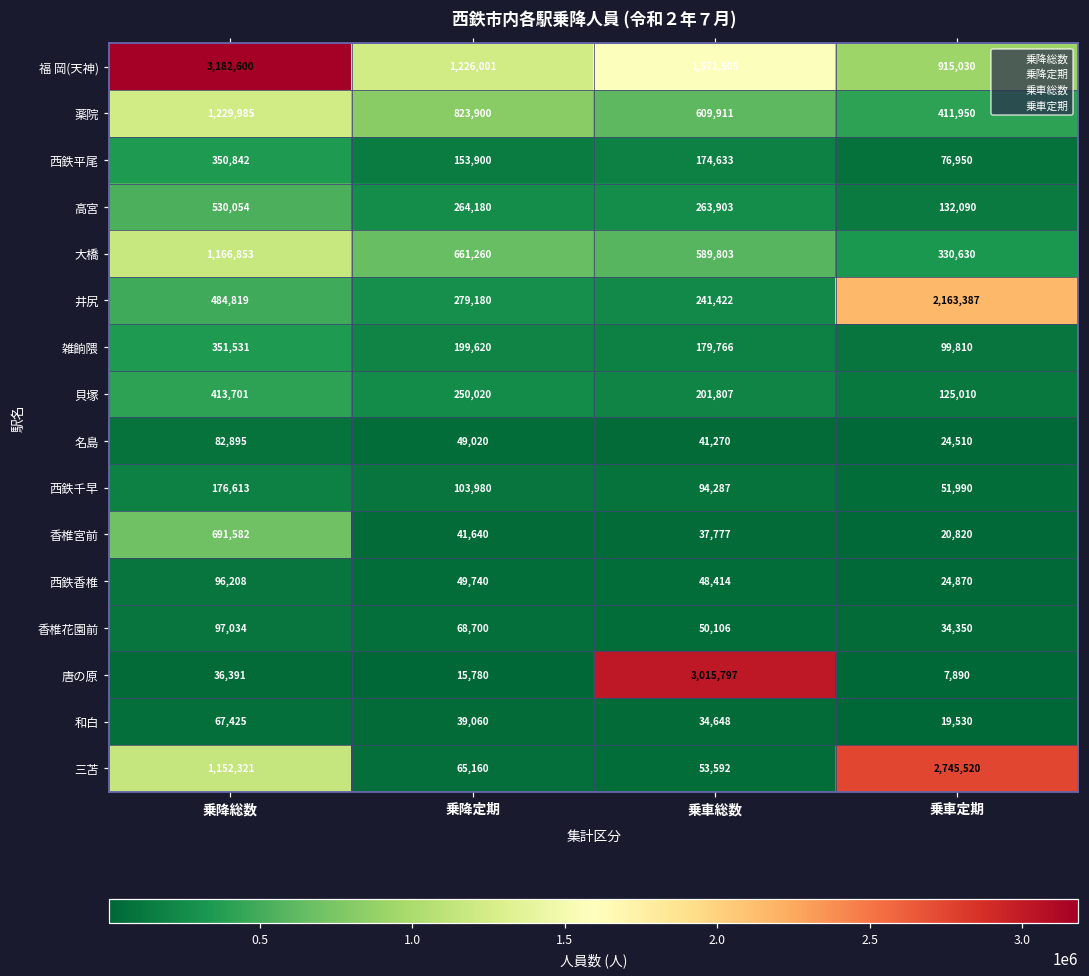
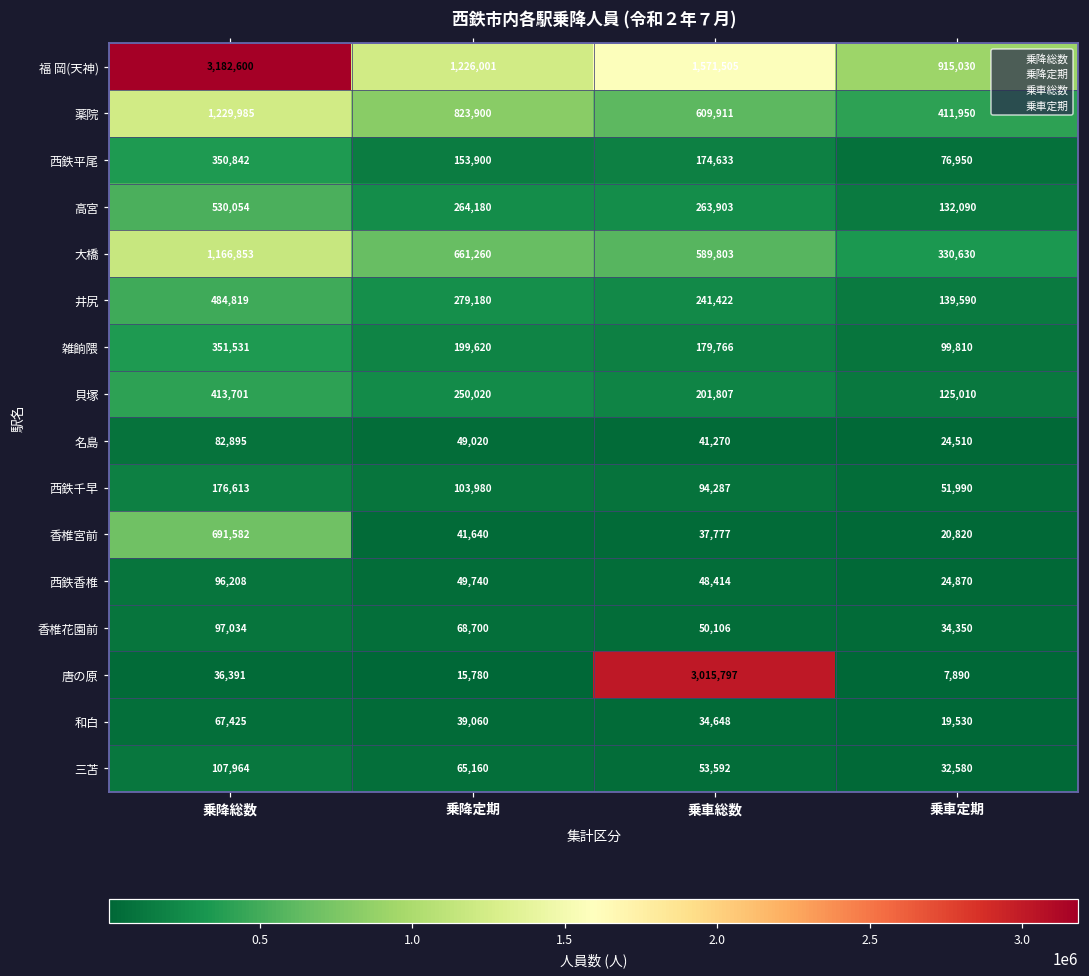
  {
    "福 岡(天神)": {
      "乗降総数": "3,182,600",
      "乗降定期": "1,226,001",
      "乗車総数": "1,571,505",
      "乗車定期": "915,030"
    },
    "薬院": {
      "乗降総数": "1,229,985",
      "乗降定期": "823,900",
      "乗車総数": "609,911",
      "乗車定期": "411,950"
    },
    "西鉄平尾": {
      "乗降総数": "350,842",
      "乗降定期": "153,900",
      "乗車総数": "174,633",
      "乗車定期": "76,950"
    },
    "高宮": {
      "乗降総数": "530,054",
      "乗降定期": "264,180",
      "乗車総数": "263,903",
      "乗車定期": "132,090"
    },
    "大橋": {
      "乗降総数": "1,166,853",
      "乗降定期": "661,260",
      "乗車総数": "589,803",
      "乗車定期": "330,630"
    },
    "井尻": {
      "乗降総数": "484,819",
      "乗降定期": "279,180",
      "乗車総数": "241,422",
-     "乗車定期": "2,163,387"
+     "乗車定期": "139,590"
    },
    "雑餉隈": {
      "乗降総数": "351,531",
      "乗降定期": "199,620",
      "乗車総数": "179,766",
      "乗車定期": "99,810"
    },
    "貝塚": {
      "乗降総数": "413,701",
      "乗降定期": "250,020",
      "乗車総数": "201,807",
      "乗車定期": "125,010"
    },
    "名島": {
      "乗降総数": "82,895",
      "乗降定期": "49,020",
      "乗車総数": "41,270",
      "乗車定期": "24,510"
    },
    "西鉄千早": {
      "乗降総数": "176,613",
      "乗降定期": "103,980",
      "乗車総数": "94,287",
      "乗車定期": "51,990"
    },
    "香椎宮前": {
      "乗降総数": "691,582",
      "乗降定期": "41,640",
      "乗車総数": "37,777",
      "乗車定期": "20,820"
    },
    "西鉄香椎": {
      "乗降総数": "96,208",
      "乗降定期": "49,740",
      "乗車総数": "48,414",
      "乗車定期": "24,870"
    },
    "香椎花園前": {
      "乗降総数": "97,034",
      "乗降定期": "68,700",
      "乗車総数": "50,106",
      "乗車定期": "34,350"
    },
    "唐の原": {
      "乗降総数": "36,391",
      "乗降定期": "15,780",
      "乗車総数": "3,015,797",
      "乗車定期": "7,890"
    },
    "和白": {
      "乗降総数": "67,425",
      "乗降定期": "39,060",
      "乗車総数": "34,648",
      "乗車定期": "19,530"
    },
    "三苫": {
-     "乗降総数": "1,152,321",
+     "乗降総数": "107,964",
      "乗降定期": "65,160",
      "乗車総数": "53,592",
-     "乗車定期": "2,745,520"
+     "乗車定期": "32,580"
    }
  }
